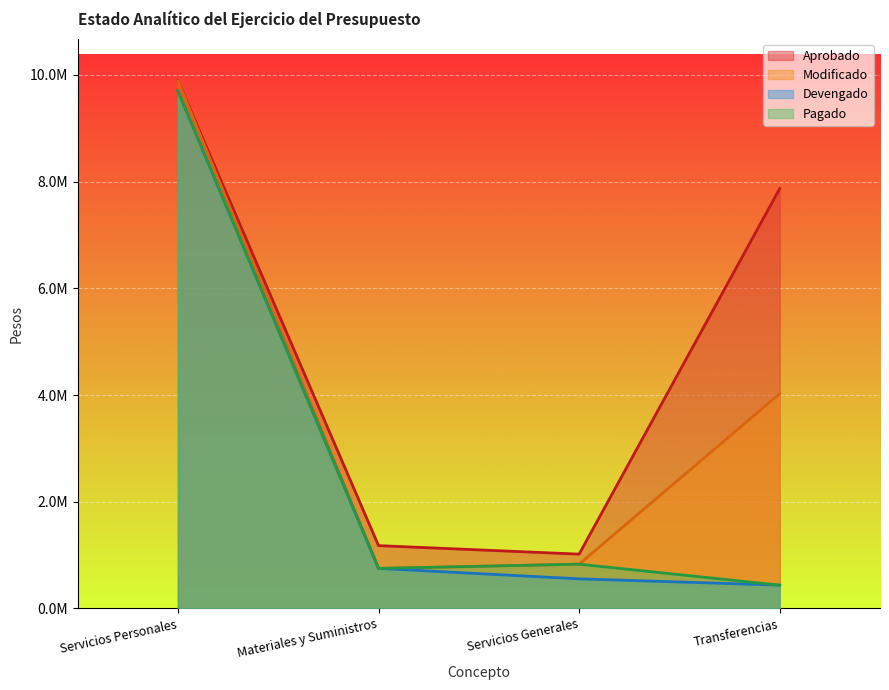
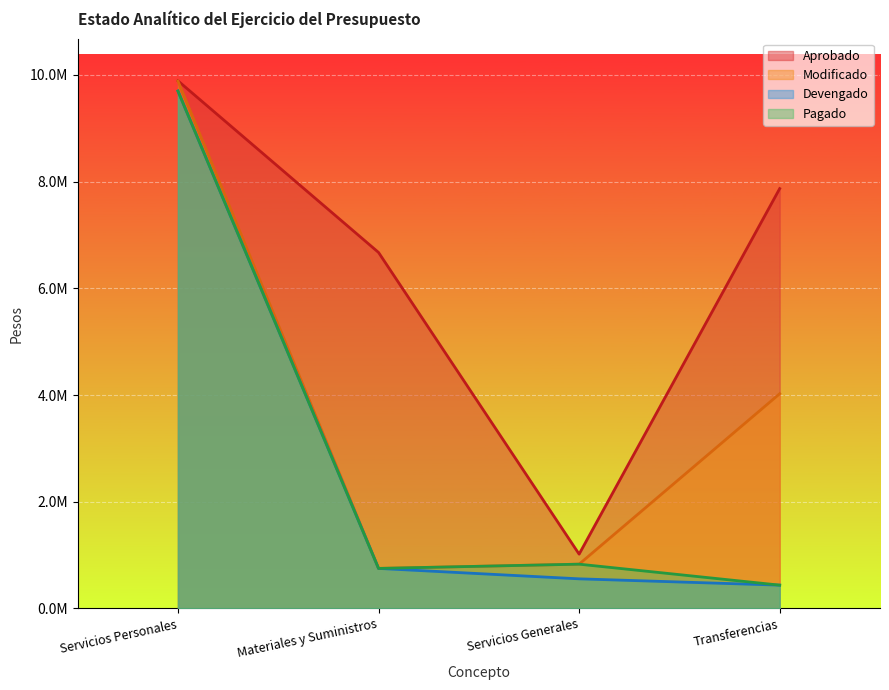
  {
    "Aprobado": {
-     "Materiales y Suministros": 1200000,
+     "Materiales y Suministros": 6700000,
      "Servicios Generales": 1000000,
      "Transferencias": 7900000
    },
    "Modificado": {
      "Transferencias": 4000000
    },
    "Devengado": {
      "Servicios Generales": 600000
    }
  }
